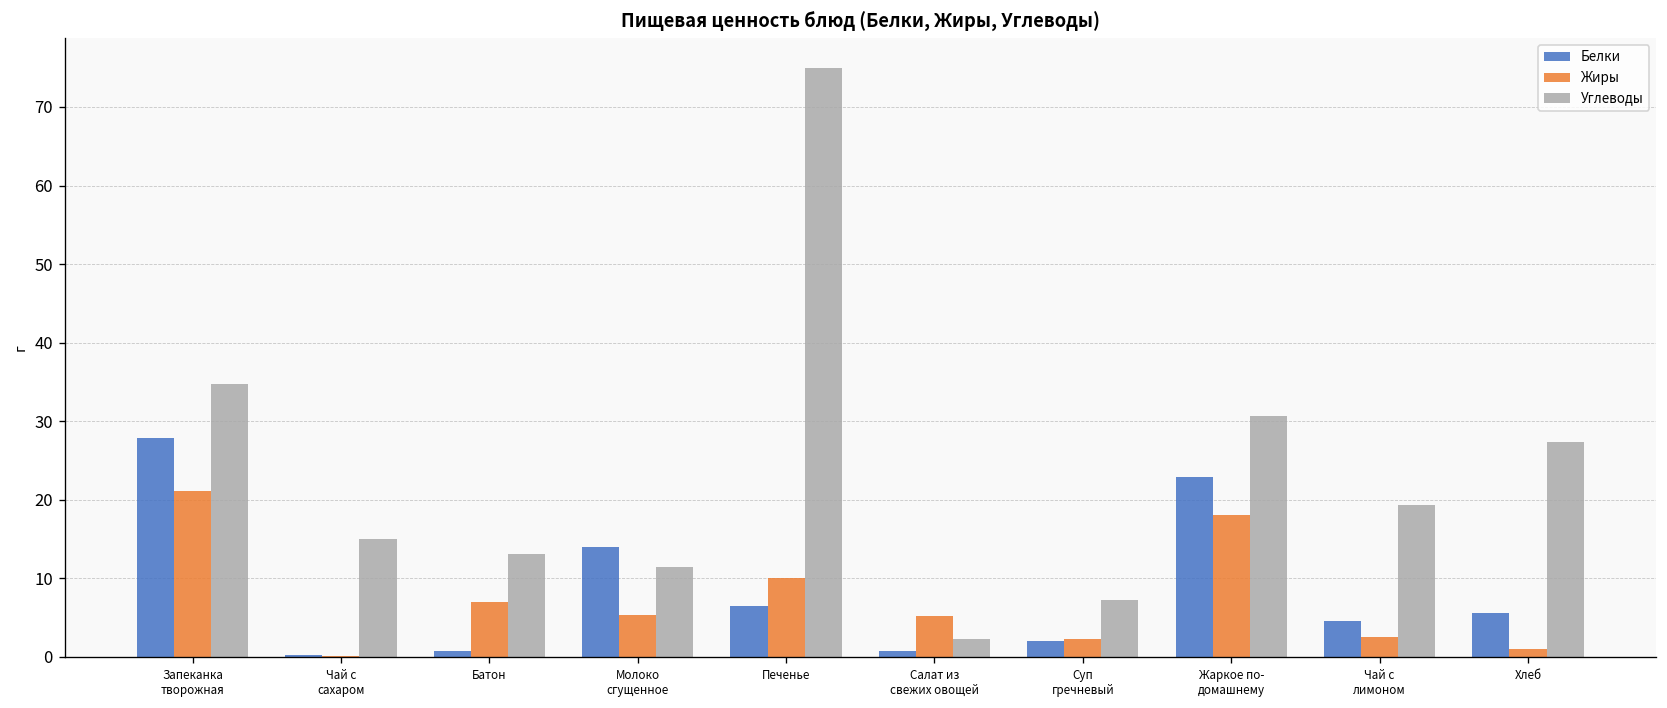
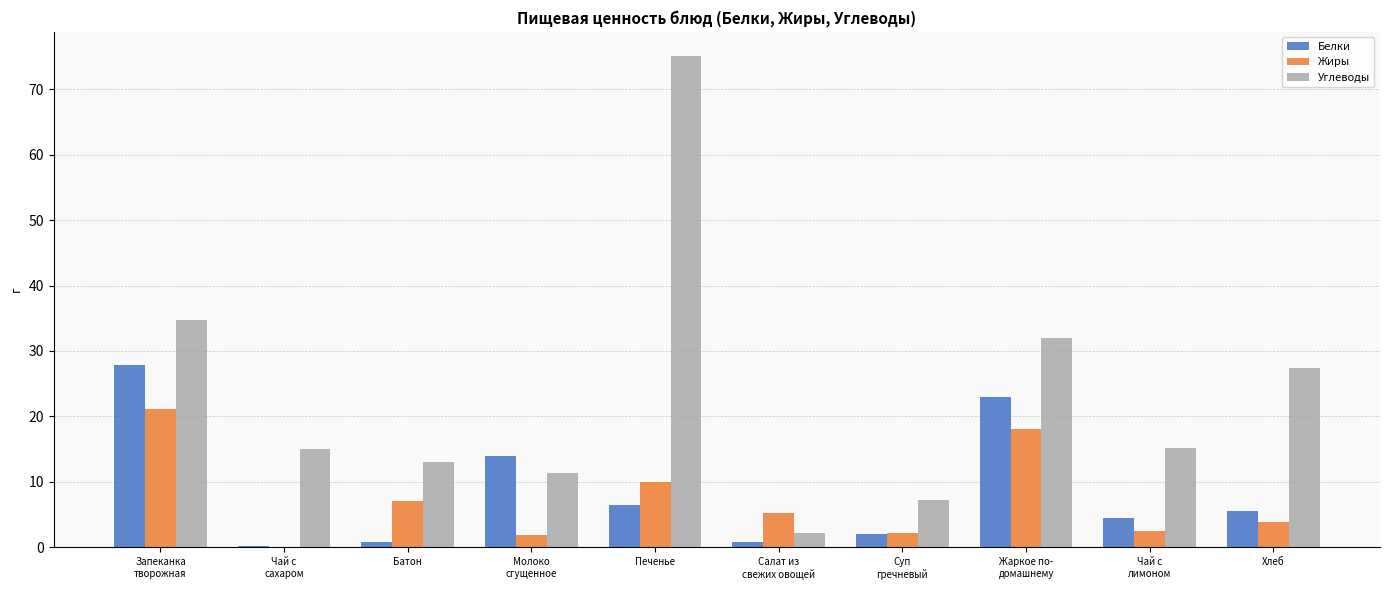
  {
    "Белки": {
      "Запеканка творожная": 28,
      "Батон": 1,
      "Молоко сгущенное": 14,
      "Печенье": 7,
      "Салат из свежих овощей": 1,
      "Суп гречневый": 2,
      "Жаркое по- домашнему": 23,
      "Чай с лимоном": 5,
      "Хлеб": 6
    },
    "Жиры": {
      "Запеканка творожная": 21,
      "Батон": 7,
-     "Молоко сгущенное": 5,
+     "Молоко сгущенное": 2,
      "Печенье": 10,
      "Салат из свежих овощей": 5,
      "Суп гречневый": 2,
      "Жаркое по- домашнему": 18,
      "Чай с лимоном": 3,
-     "Хлеб": 1
+     "Хлеб": 4
    },
    "Углеводы": {
      "Запеканка творожная": 35,
      "Чай с сахаром": 15,
      "Батон": 13,
      "Молоко сгущенное": 11,
      "Печенье": 75,
      "Салат из свежих овощей": 2,
      "Суп гречневый": 7,
-     "Жаркое по- домашнему": 31,
-     "Чай с лимоном": 19,
+     "Жаркое по- домашнему": 32,
+     "Чай с лимоном": 15,
      "Хлеб": 27
    }
  }
